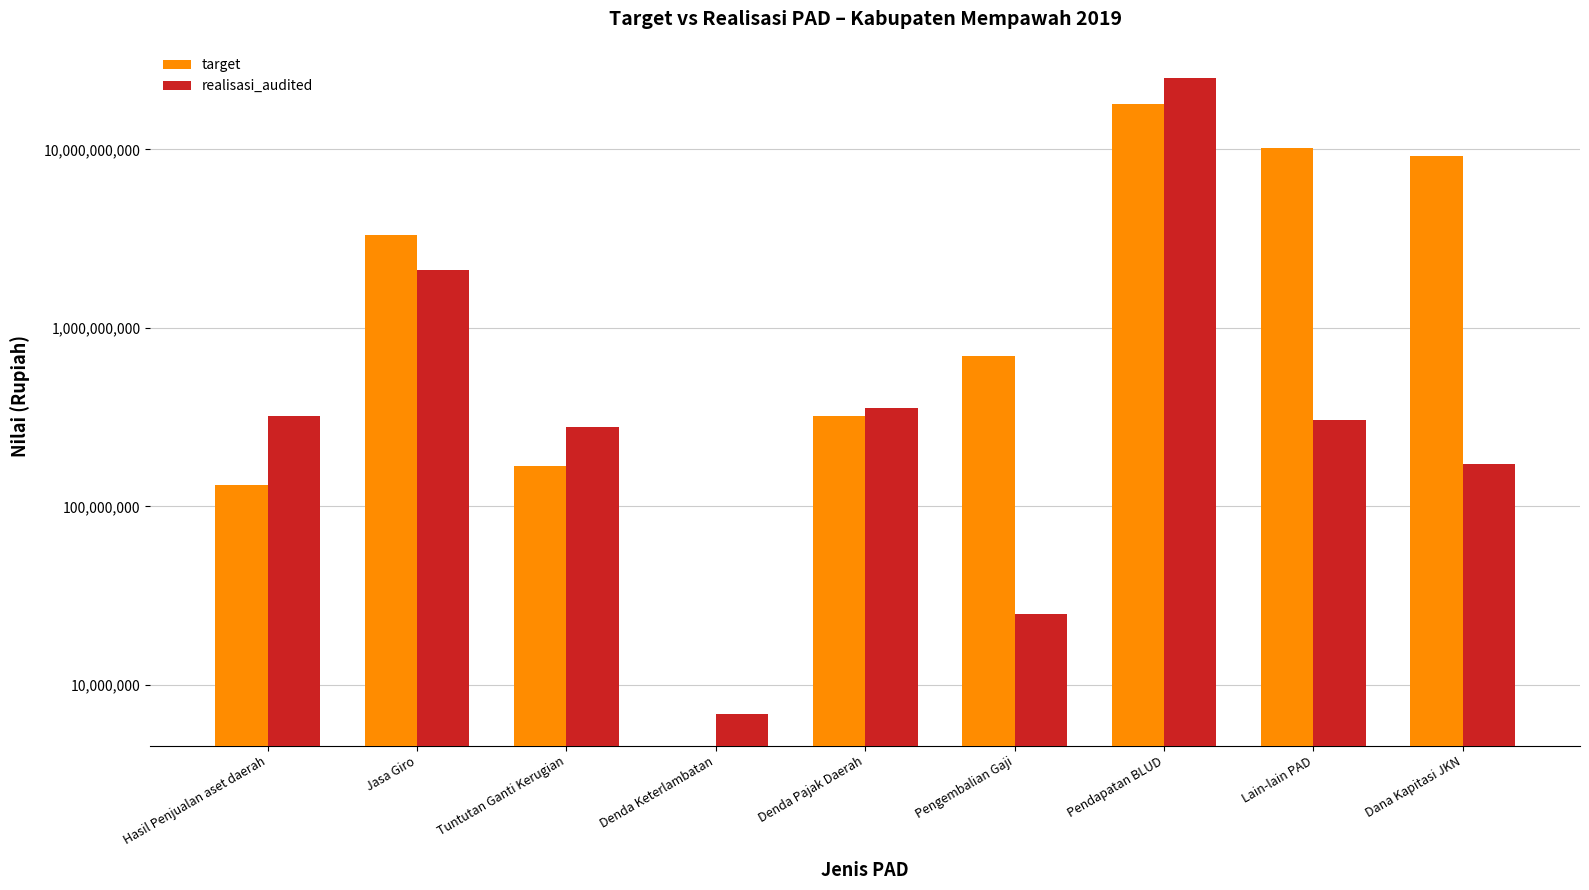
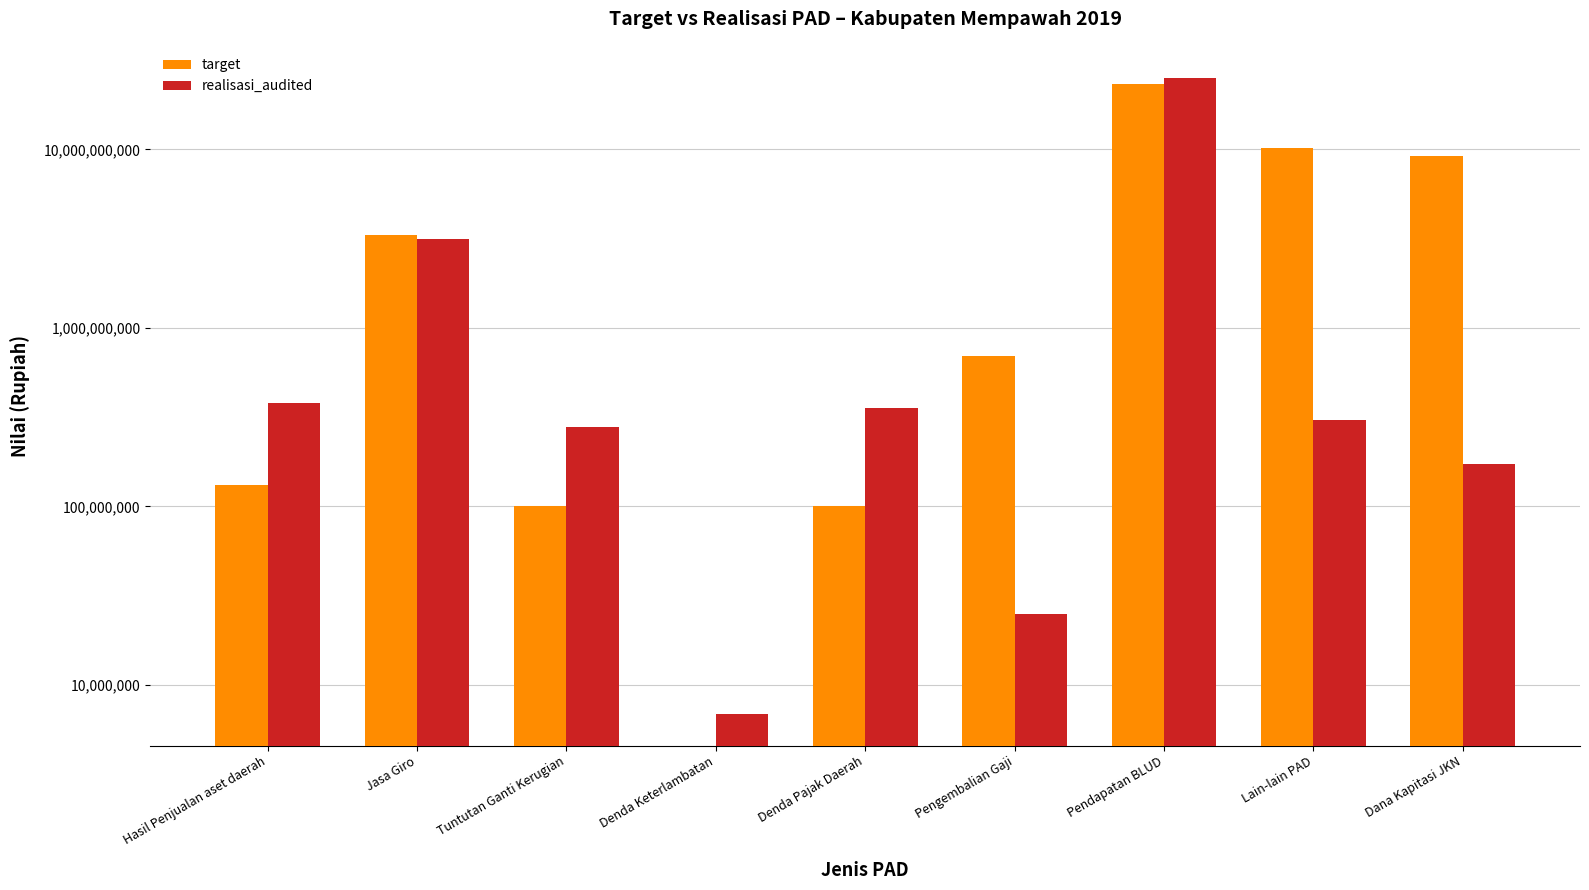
  {
    "target": {
      "Hasil Penjualan aset daerah": "130,000,000",
      "Jasa Giro": "3,300,000,000",
-     "Tuntutan Ganti Kerugian": "170,000,000",
-     "Denda Pajak Daerah": "320,000,000",
+     "Tuntutan Ganti Kerugian": "100,000,000",
+     "Denda Pajak Daerah": "100,000,000",
      "Pengembalian Gaji": "700,000,000",
-     "Pendapatan BLUD": "18,000,000,000",
+     "Pendapatan BLUD": "23,000,000,000",
      "Lain-lain PAD": "10,000,000,000",
      "Dana Kapitasi JKN": "9,000,000,000"
    },
    "realisasi_audited": {
-     "Hasil Penjualan aset daerah": "320,000,000",
-     "Jasa Giro": "2,100,000,000",
+     "Hasil Penjualan aset daerah": "380,000,000",
+     "Jasa Giro": "3,200,000,000",
      "Tuntutan Ganti Kerugian": "280,000,000",
      "Denda Keterlambatan": "6,900,000",
      "Denda Pajak Daerah": "360,000,000",
      "Pengembalian Gaji": "25,000,000",
      "Pendapatan BLUD": "25,000,000,000",
      "Lain-lain PAD": "310,000,000",
      "Dana Kapitasi JKN": "170,000,000"
    }
  }
